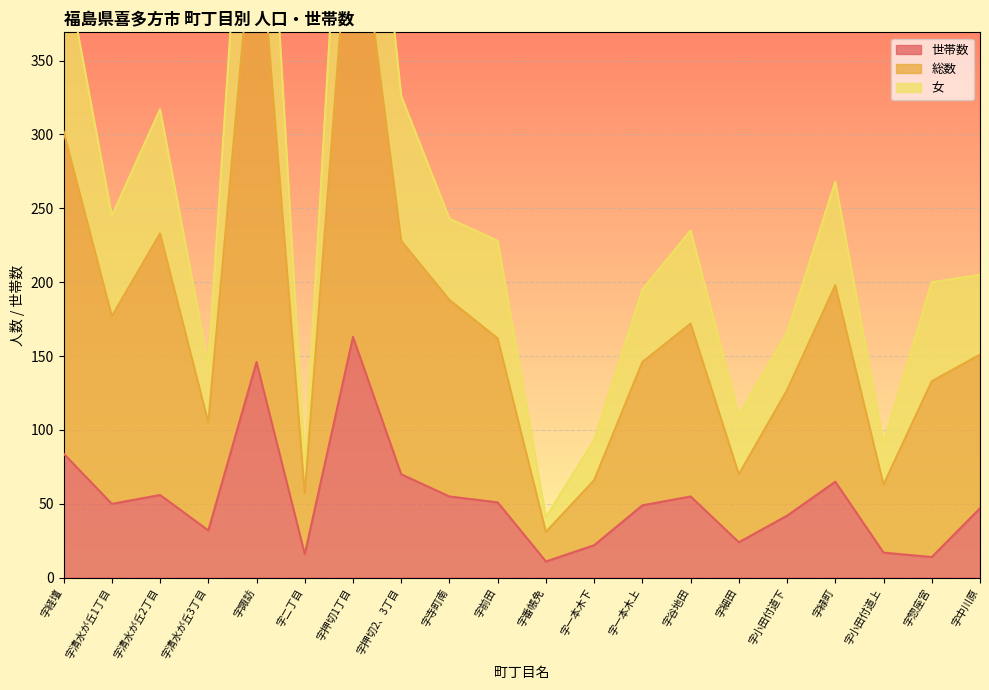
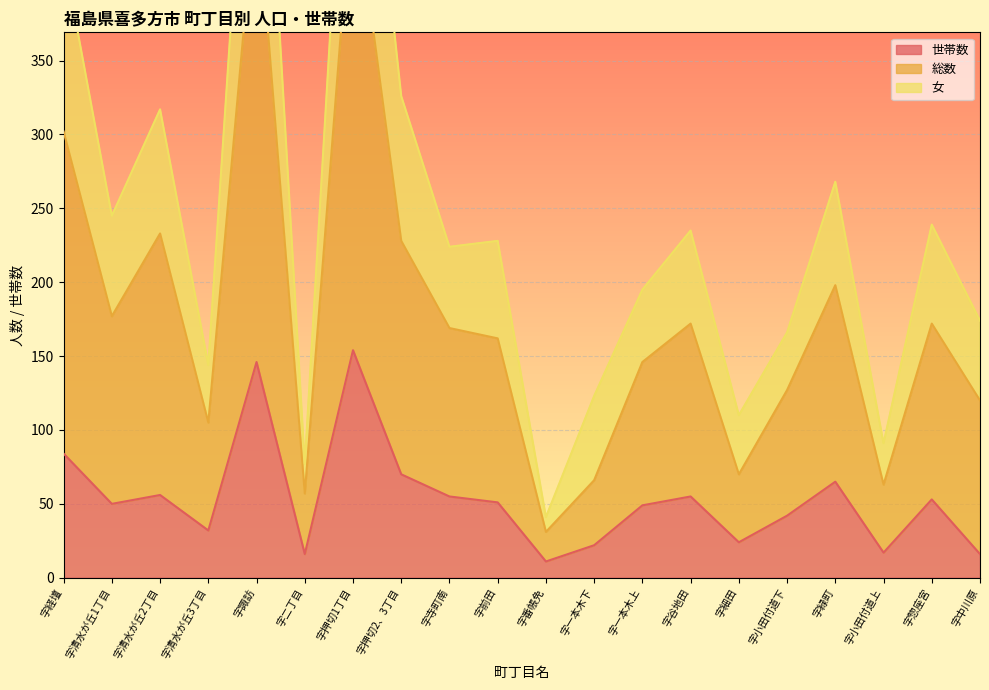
  {
    "世帯数": {
      "字経壇": 84,
      "字清水が丘1丁目": 50,
      "字清水が丘2丁目": 56,
      "字清水が丘3丁目": 32,
      "字諏訪": 146,
      "字二丁目": 16,
-     "字押切1丁目": 163,
+     "字押切1丁目": 154,
      "字押切2、3丁目": 70,
      "字寺町南": 55,
      "字前田": 51,
      "字番帳免": 11,
      "字一本木下": 22,
      "字一本木上": 49,
      "字谷地田": 55,
      "字細田": 24,
      "字小田付道下": 42,
      "字緑町": 65,
      "字小田付道上": 17,
-     "字惣座宮": 14,
-     "字中川原": 47
+     "字惣座宮": 53,
+     "字中川原": 16
    },
    "総数": {
      "字経壇": 218,
      "字清水が丘1丁目": 127,
      "字清水が丘2丁目": 177,
      "字清水が丘3丁目": 73,
      "字二丁目": 41,
      "字押切2、3丁目": 158,
-     "字寺町南": 133,
+     "字寺町南": 114,
      "字前田": 111,
      "字番帳免": 20,
      "字一本木下": 44,
      "字一本木上": 97,
      "字谷地田": 117,
      "字細田": 46,
      "字小田付道下": 85,
      "字緑町": 133,
      "字小田付道上": 46,
      "字惣座宮": 119,
      "字中川原": 104
    },
    "女": {
      "字清水が丘1丁目": 68,
      "字清水が丘2丁目": 84,
      "字清水が丘3丁目": 39,
      "字二丁目": 20,
      "字押切2、3丁目": 98,
      "字寺町南": 55,
      "字前田": 66,
      "字番帳免": 10,
-     "字一本木下": 27,
+     "字一本木下": 57,
      "字一本木上": 49,
      "字谷地田": 63,
      "字細田": 40,
      "字小田付道下": 39,
      "字緑町": 70,
      "字小田付道上": 28,
      "字惣座宮": 67,
      "字中川原": 54
    }
  }
